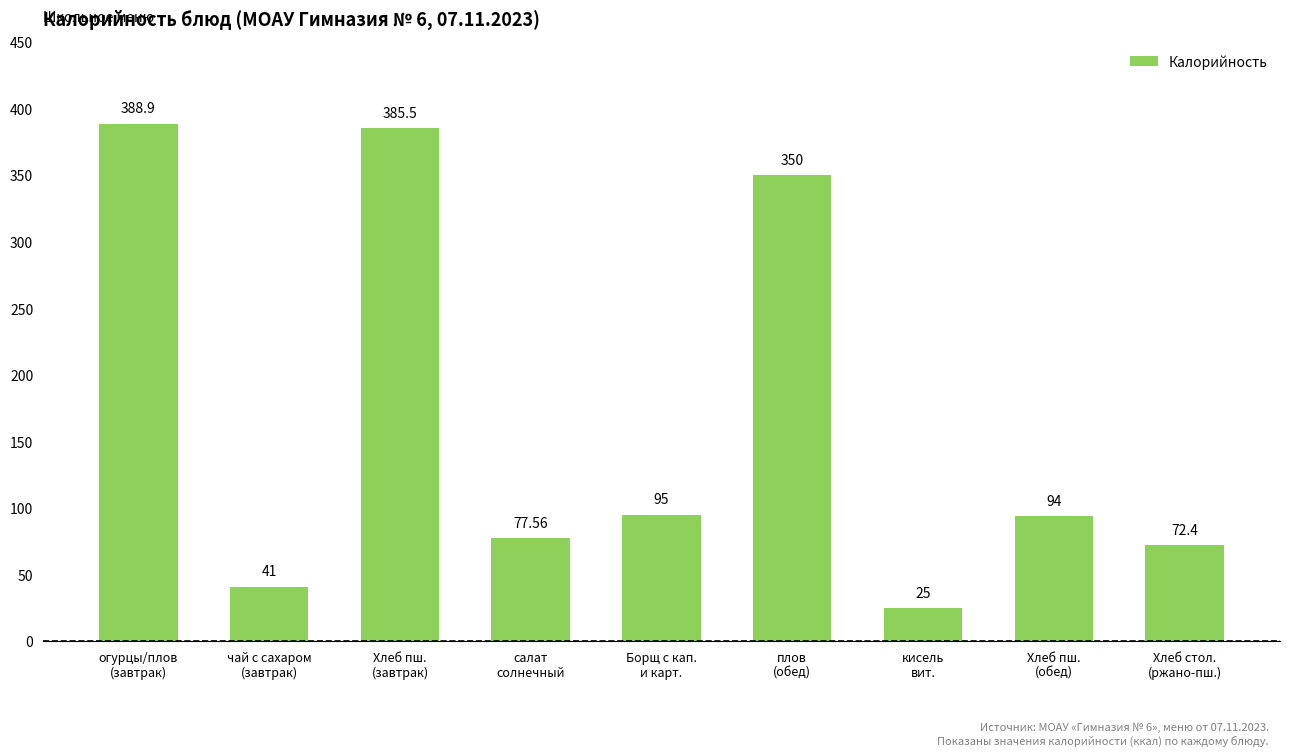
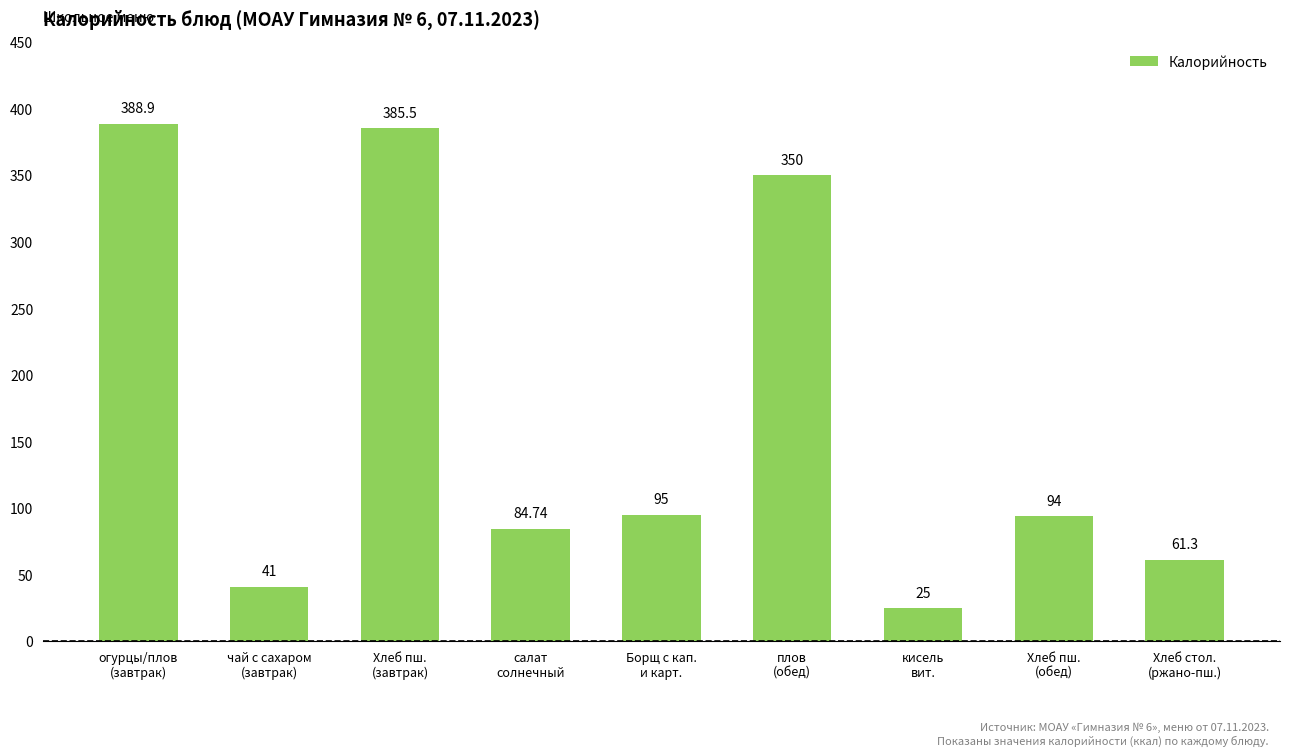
  {
    "огурцы/плов (завтрак)": 388.9,
    "чай с сахаром (завтрак)": 41,
    "Хлеб пш. (завтрак)": 385.5,
-   "салат солнечный": 77.56,
+   "салат солнечный": 84.74,
    "Борщ с кап. и карт.": 95,
    "плов (обед)": 350,
    "кисель вит.": 25,
    "Хлеб пш. (обед)": 94,
-   "Хлеб стол. (ржано-пш.)": 72.4
+   "Хлеб стол. (ржано-пш.)": 61.3
  }
